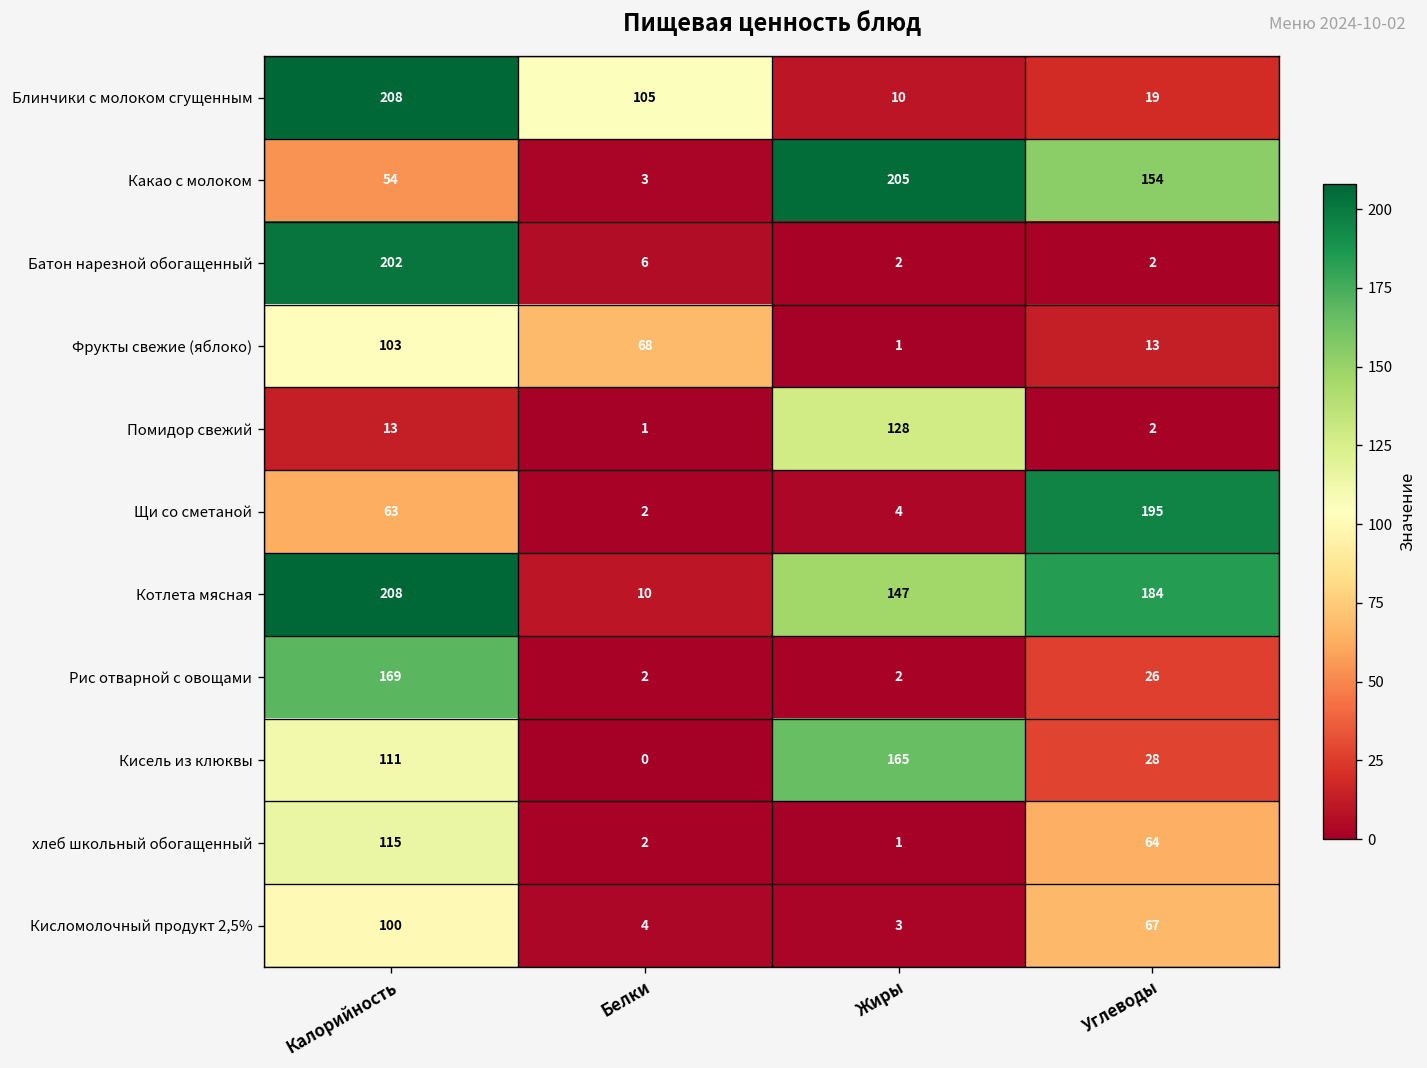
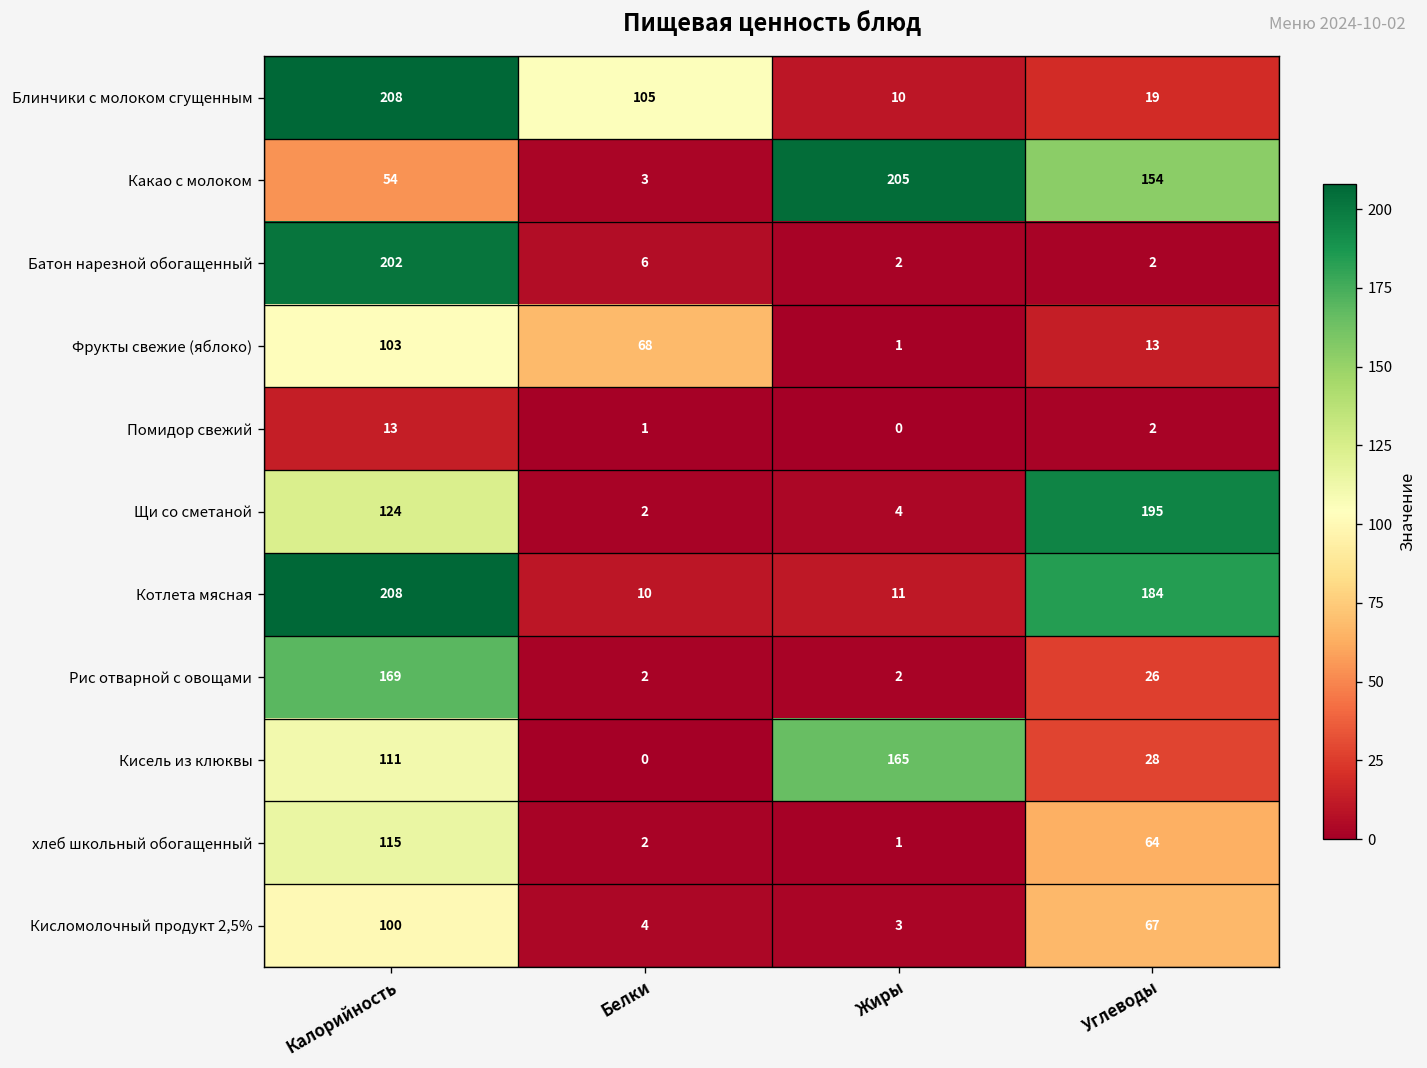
  {
    "Блинчики с молоком сгущенным": {
      "Калорийность": 208,
      "Белки": 105,
      "Жиры": 10,
      "Углеводы": 19
    },
    "Какао с молоком": {
      "Калорийность": 54,
      "Белки": 3,
      "Жиры": 205,
      "Углеводы": 154
    },
    "Батон нарезной обогащенный": {
      "Калорийность": 202,
      "Белки": 6,
      "Жиры": 2,
      "Углеводы": 2
    },
    "Фрукты свежие (яблоко)": {
      "Калорийность": 103,
      "Белки": 68,
      "Жиры": 1,
      "Углеводы": 13
    },
    "Помидор свежий": {
      "Калорийность": 13,
      "Белки": 1,
-     "Жиры": 128,
+     "Жиры": 0,
      "Углеводы": 2
    },
    "Щи со сметаной": {
-     "Калорийность": 63,
+     "Калорийность": 124,
      "Белки": 2,
      "Жиры": 4,
      "Углеводы": 195
    },
    "Котлета мясная": {
      "Калорийность": 208,
      "Белки": 10,
-     "Жиры": 147,
+     "Жиры": 11,
      "Углеводы": 184
    },
    "Рис отварной с овощами": {
      "Калорийность": 169,
      "Белки": 2,
      "Жиры": 2,
      "Углеводы": 26
    },
    "Кисель из клюквы": {
      "Калорийность": 111,
      "Белки": 0,
      "Жиры": 165,
      "Углеводы": 28
    },
    "хлеб школьный обогащенный": {
      "Калорийность": 115,
      "Белки": 2,
      "Жиры": 1,
      "Углеводы": 64
    },
    "Кисломолочный продукт 2,5%": {
      "Калорийность": 100,
      "Белки": 4,
      "Жиры": 3,
      "Углеводы": 67
    }
  }
